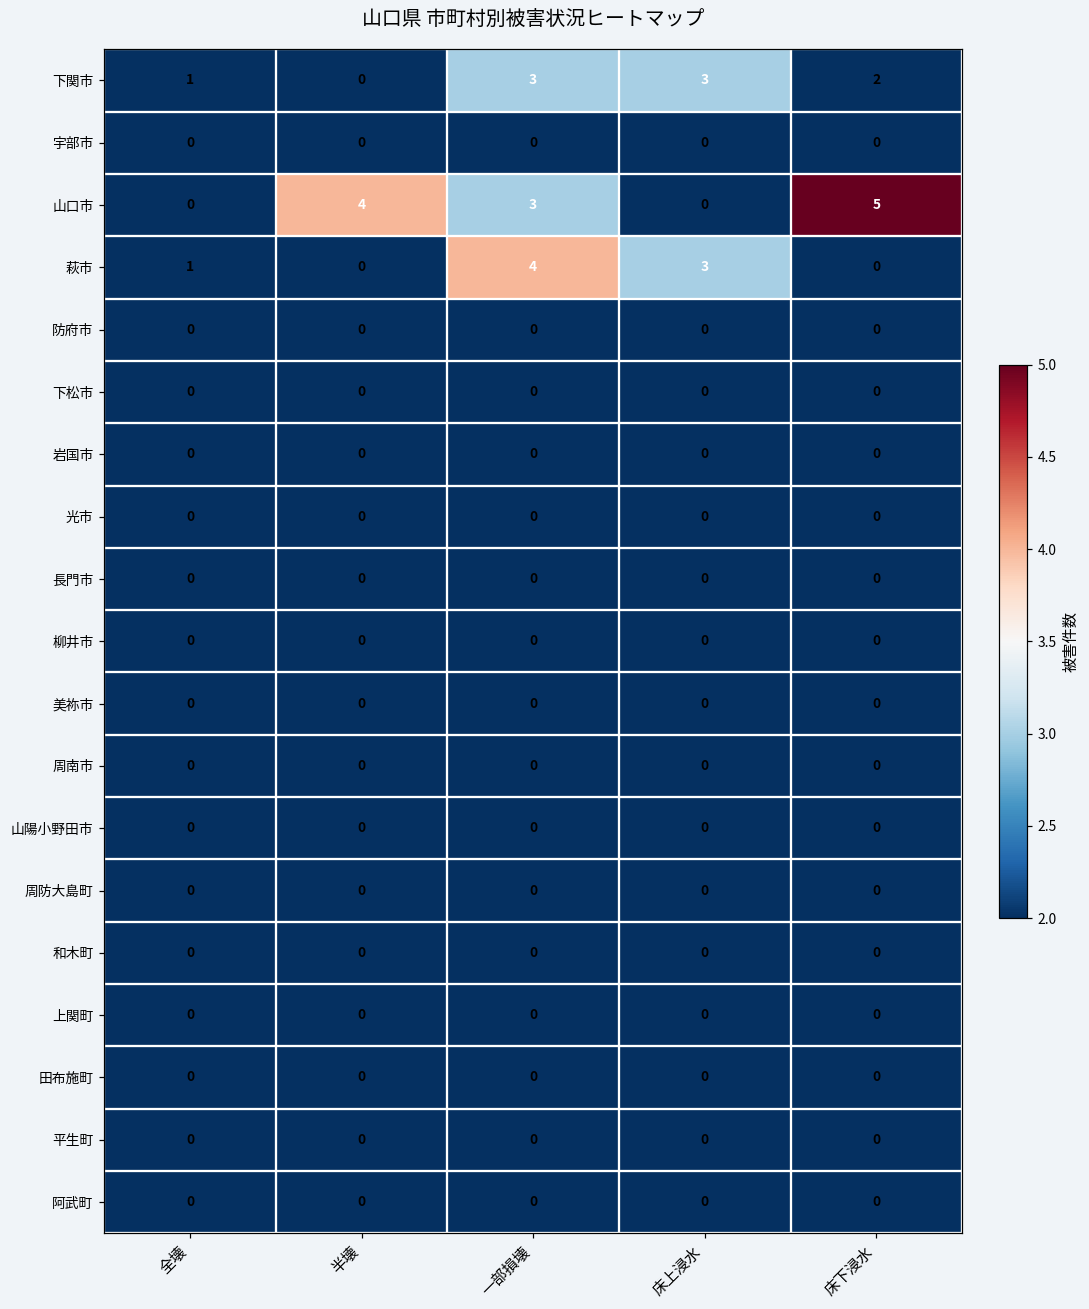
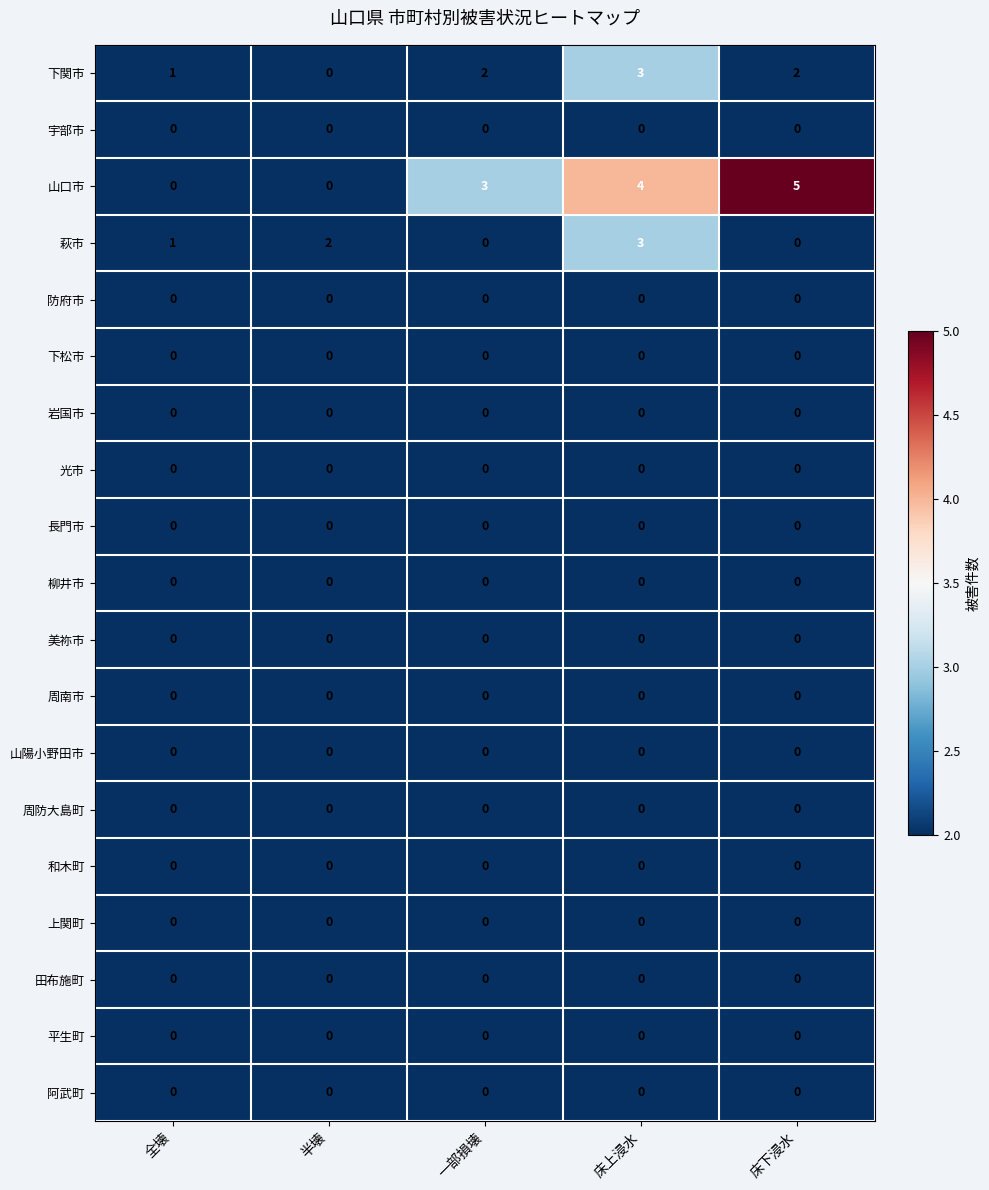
  {
    "下関市": {
      "全壊": 1,
      "半壊": 0,
-     "一部損壊": 3,
+     "一部損壊": 2,
      "床上浸水": 3,
      "床下浸水": 2
    },
    "宇部市": {
      "全壊": 0,
      "半壊": 0,
      "一部損壊": 0,
      "床上浸水": 0,
      "床下浸水": 0
    },
    "山口市": {
      "全壊": 0,
-     "半壊": 4,
+     "半壊": 0,
      "一部損壊": 3,
-     "床上浸水": 0,
+     "床上浸水": 4,
      "床下浸水": 5
    },
    "萩市": {
      "全壊": 1,
-     "半壊": 0,
-     "一部損壊": 4,
+     "半壊": 2,
+     "一部損壊": 0,
      "床上浸水": 3,
      "床下浸水": 0
    },
    "防府市": {
      "全壊": 0,
      "半壊": 0,
      "一部損壊": 0,
      "床上浸水": 0,
      "床下浸水": 0
    },
    "下松市": {
      "全壊": 0,
      "半壊": 0,
      "一部損壊": 0,
      "床上浸水": 0,
      "床下浸水": 0
    },
    "岩国市": {
      "全壊": 0,
      "半壊": 0,
      "一部損壊": 0,
      "床上浸水": 0,
      "床下浸水": 0
    },
    "光市": {
      "全壊": 0,
      "半壊": 0,
      "一部損壊": 0,
      "床上浸水": 0,
      "床下浸水": 0
    },
    "長門市": {
      "全壊": 0,
      "半壊": 0,
      "一部損壊": 0,
      "床上浸水": 0,
      "床下浸水": 0
    },
    "柳井市": {
      "全壊": 0,
      "半壊": 0,
      "一部損壊": 0,
      "床上浸水": 0,
      "床下浸水": 0
    },
    "美祢市": {
      "全壊": 0,
      "半壊": 0,
      "一部損壊": 0,
      "床上浸水": 0,
      "床下浸水": 0
    },
    "周南市": {
      "全壊": 0,
      "半壊": 0,
      "一部損壊": 0,
      "床上浸水": 0,
      "床下浸水": 0
    },
    "山陽小野田市": {
      "全壊": 0,
      "半壊": 0,
      "一部損壊": 0,
      "床上浸水": 0,
      "床下浸水": 0
    },
    "周防大島町": {
      "全壊": 0,
      "半壊": 0,
      "一部損壊": 0,
      "床上浸水": 0,
      "床下浸水": 0
    },
    "和木町": {
      "全壊": 0,
      "半壊": 0,
      "一部損壊": 0,
      "床上浸水": 0,
      "床下浸水": 0
    },
    "上関町": {
      "全壊": 0,
      "半壊": 0,
      "一部損壊": 0,
      "床上浸水": 0,
      "床下浸水": 0
    },
    "田布施町": {
      "全壊": 0,
      "半壊": 0,
      "一部損壊": 0,
      "床上浸水": 0,
      "床下浸水": 0
    },
    "平生町": {
      "全壊": 0,
      "半壊": 0,
      "一部損壊": 0,
      "床上浸水": 0,
      "床下浸水": 0
    },
    "阿武町": {
      "全壊": 0,
      "半壊": 0,
      "一部損壊": 0,
      "床上浸水": 0,
      "床下浸水": 0
    }
  }
